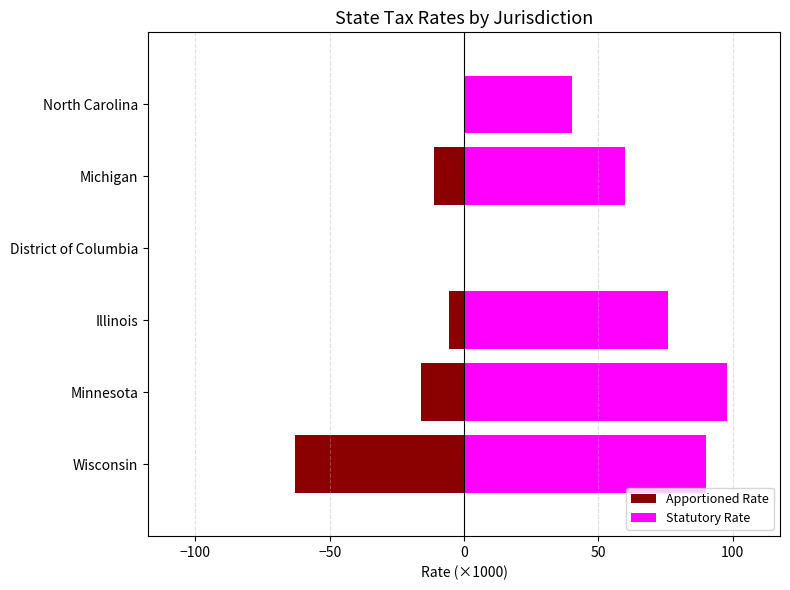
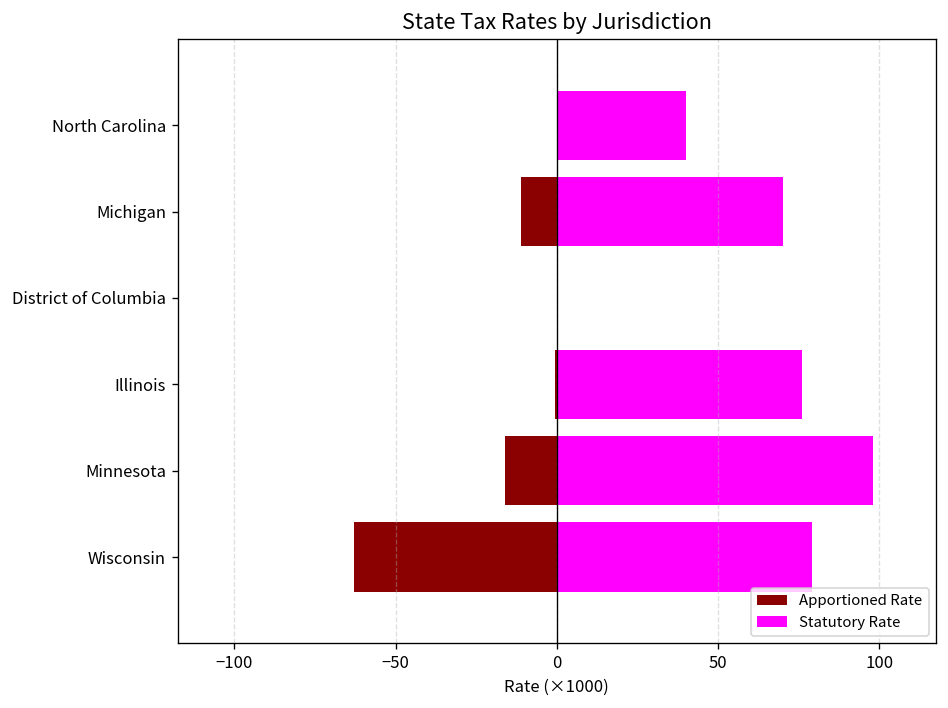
  {
    "Apportioned Rate": {
      "North Carolina": 0,
      "Michigan": -11,
      "District of Columbia": 0,
-     "Illinois": -6,
+     "Illinois": -1,
      "Minnesota": -16,
      "Wisconsin": -63
    },
    "Statutory Rate": {
      "North Carolina": 40,
-     "Michigan": 60,
+     "Michigan": 70,
      "District of Columbia": 0,
      "Illinois": 76,
      "Minnesota": 98,
-     "Wisconsin": 90
+     "Wisconsin": 79
    }
  }
